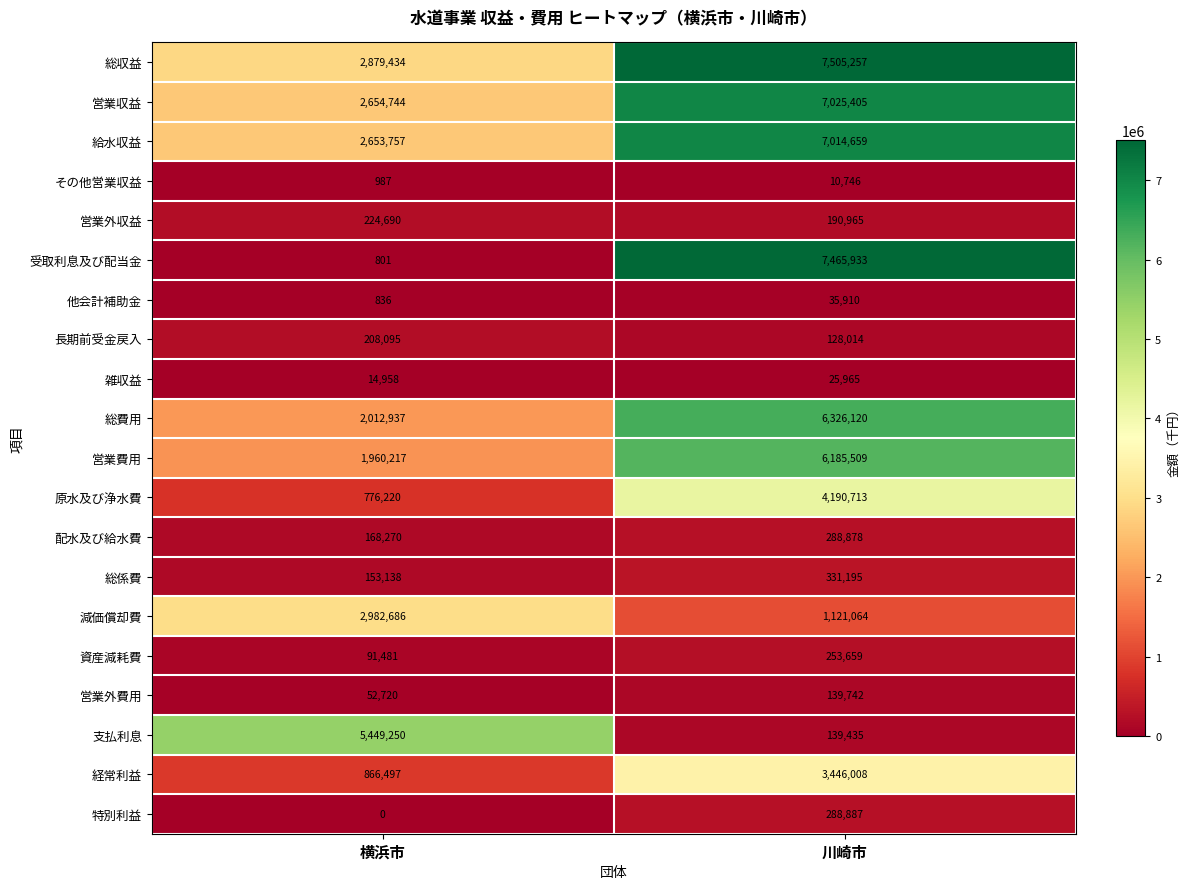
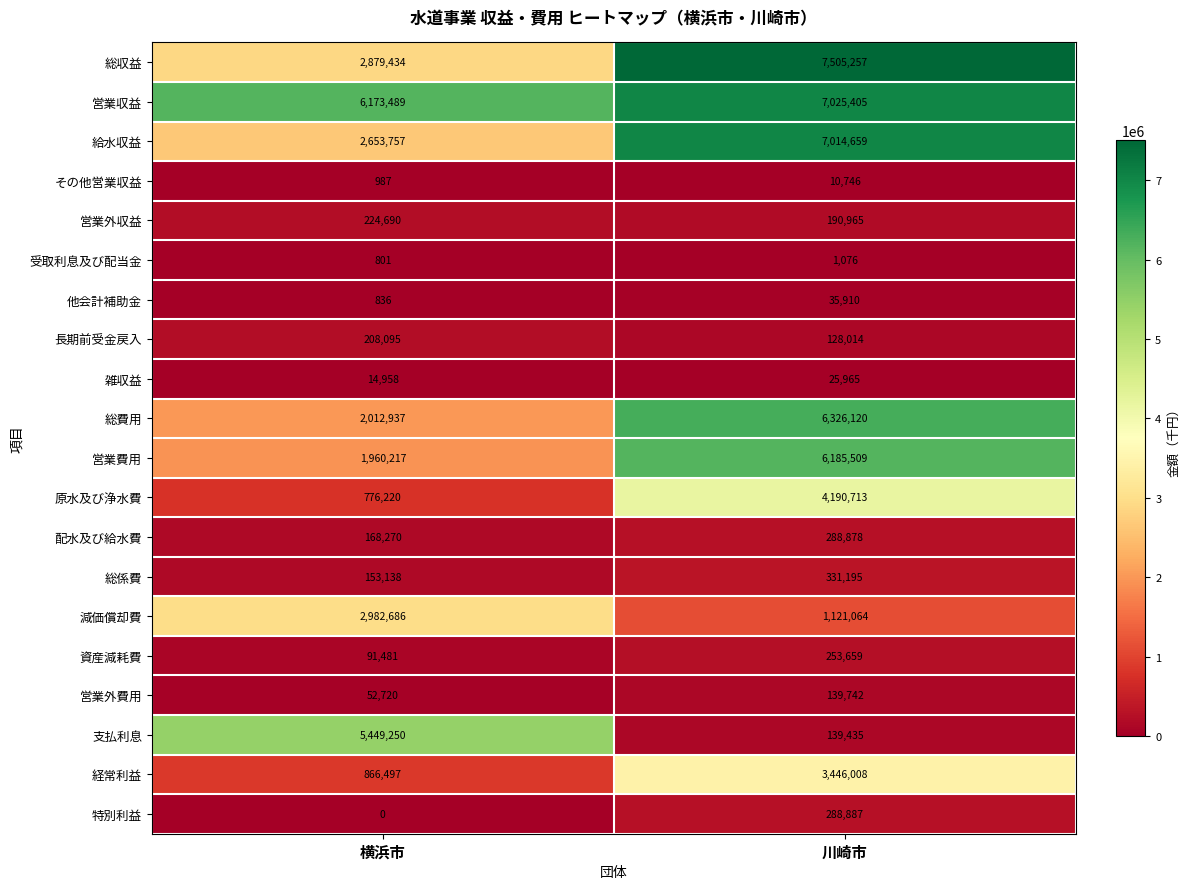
  {
    "総収益": {
      "横浜市": "2,879,434",
      "川崎市": "7,505,257"
    },
    "営業収益": {
-     "横浜市": "2,654,744",
+     "横浜市": "6,173,489",
      "川崎市": "7,025,405"
    },
    "給水収益": {
      "横浜市": "2,653,757",
      "川崎市": "7,014,659"
    },
    "その他営業収益": {
      "横浜市": "987",
      "川崎市": "10,746"
    },
    "営業外収益": {
      "横浜市": "224,690",
      "川崎市": "190,965"
    },
    "受取利息及び配当金": {
      "横浜市": "801",
-     "川崎市": "7,465,933"
+     "川崎市": "1,076"
    },
    "他会計補助金": {
      "横浜市": "836",
      "川崎市": "35,910"
    },
    "長期前受金戻入": {
      "横浜市": "208,095",
      "川崎市": "128,014"
    },
    "雑収益": {
      "横浜市": "14,958",
      "川崎市": "25,965"
    },
    "総費用": {
      "横浜市": "2,012,937",
      "川崎市": "6,326,120"
    },
    "営業費用": {
      "横浜市": "1,960,217",
      "川崎市": "6,185,509"
    },
    "原水及び浄水費": {
      "横浜市": "776,220",
      "川崎市": "4,190,713"
    },
    "配水及び給水費": {
      "横浜市": "168,270",
      "川崎市": "288,878"
    },
    "総係費": {
      "横浜市": "153,138",
      "川崎市": "331,195"
    },
    "減価償却費": {
      "横浜市": "2,982,686",
      "川崎市": "1,121,064"
    },
    "資産減耗費": {
      "横浜市": "91,481",
      "川崎市": "253,659"
    },
    "営業外費用": {
      "横浜市": "52,720",
      "川崎市": "139,742"
    },
    "支払利息": {
      "横浜市": "5,449,250",
      "川崎市": "139,435"
    },
    "経常利益": {
      "横浜市": "866,497",
      "川崎市": "3,446,008"
    },
    "特別利益": {
      "横浜市": "0",
      "川崎市": "288,887"
    }
  }
